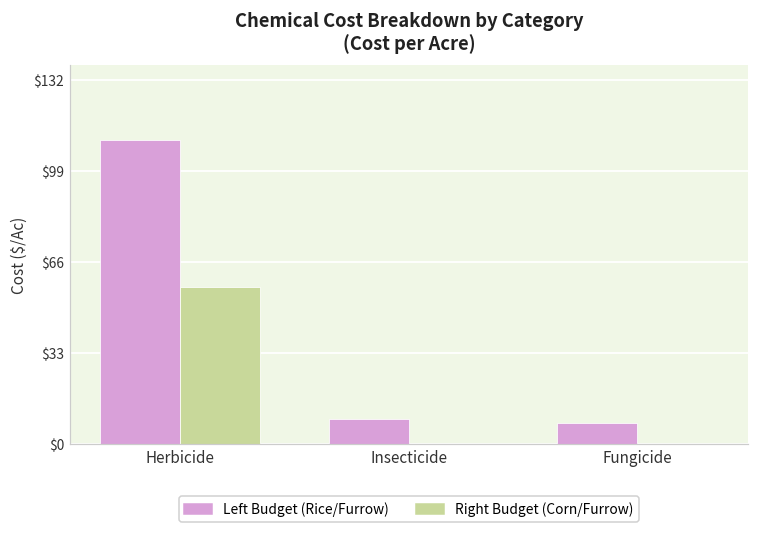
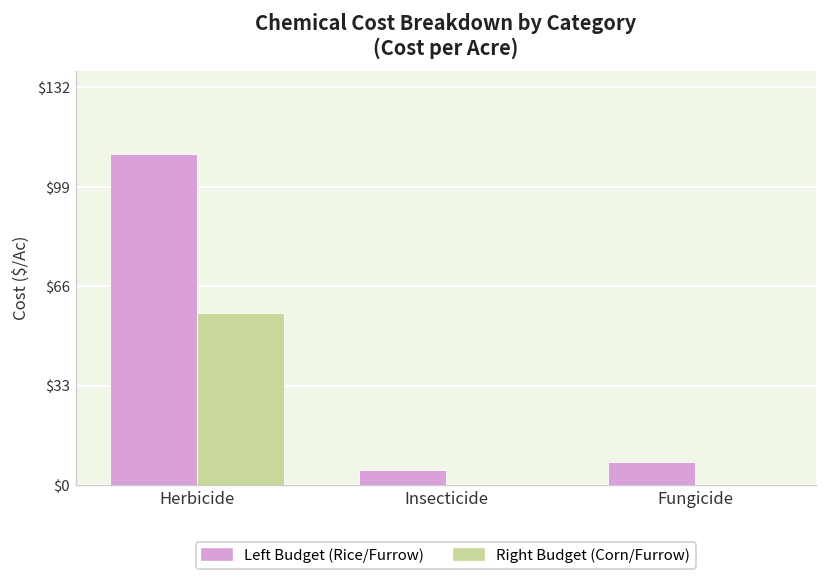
  {
    "Left Budget (Rice/Furrow)": {
      "Herbicide": "$110",
-     "Insecticide": "$9",
+     "Insecticide": "$5",
      "Fungicide": "$8"
    },
    "Right Budget (Corn/Furrow)": {
      "Herbicide": "$57",
      "Insecticide": "$0",
      "Fungicide": "$0"
    }
  }
